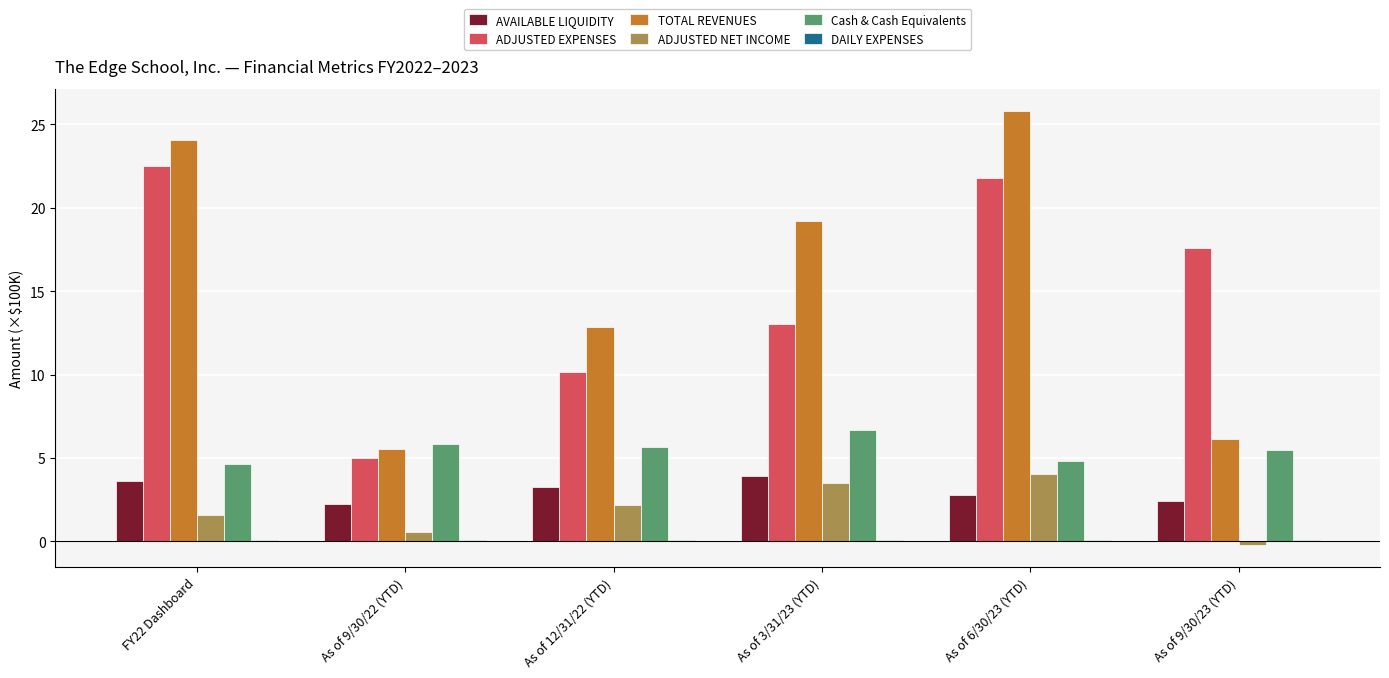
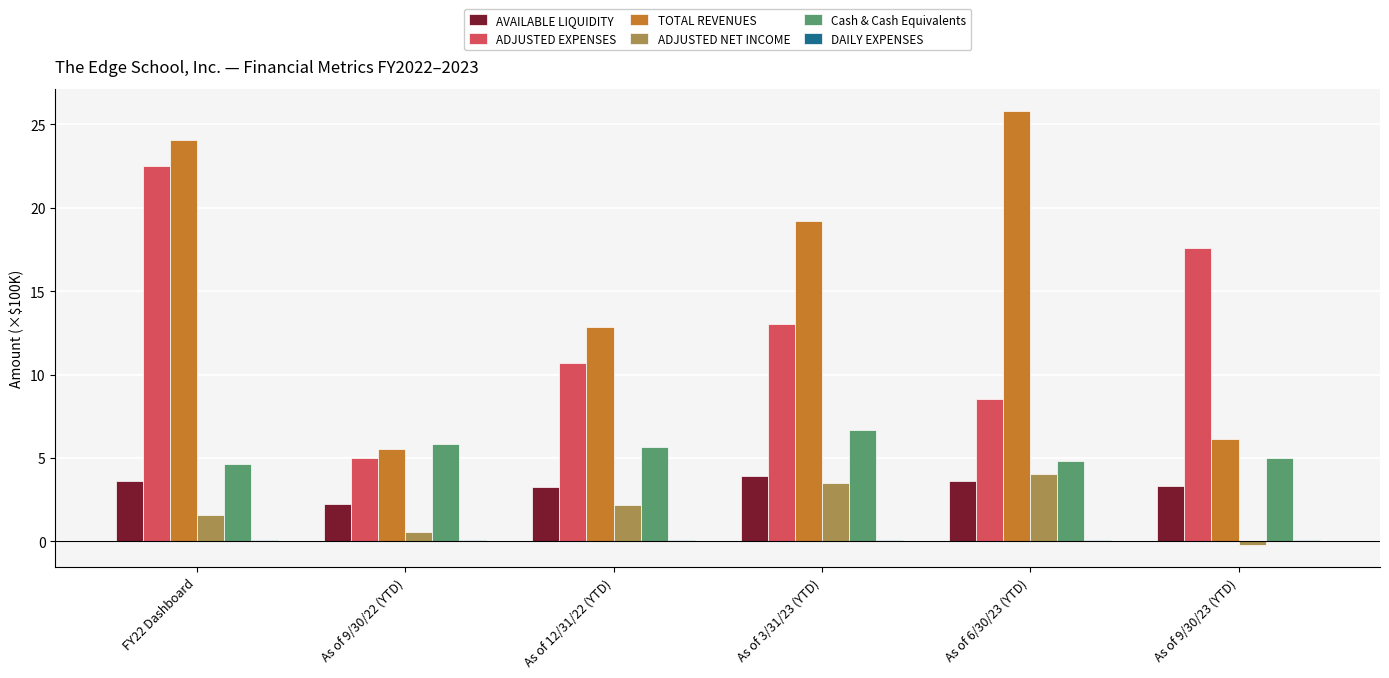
  {
    "AVAILABLE LIQUIDITY": {
      "FY22 Dashboard": 3.6,
      "As of 9/30/22 (YTD)": 2.2,
      "As of 12/31/22 (YTD)": 3.2,
      "As of 3/31/23 (YTD)": 3.9,
-     "As of 6/30/23 (YTD)": 2.8,
-     "As of 9/30/23 (YTD)": 2.4
+     "As of 6/30/23 (YTD)": 3.6,
+     "As of 9/30/23 (YTD)": 3.3
    },
    "ADJUSTED EXPENSES": {
      "FY22 Dashboard": 22.5,
      "As of 9/30/22 (YTD)": 5.0,
-     "As of 12/31/22 (YTD)": 10.1,
+     "As of 12/31/22 (YTD)": 10.7,
      "As of 3/31/23 (YTD)": 13.0,
-     "As of 6/30/23 (YTD)": 21.8,
+     "As of 6/30/23 (YTD)": 8.5,
      "As of 9/30/23 (YTD)": 17.6
    },
    "Cash & Cash Equivalents": {
      "FY22 Dashboard": 4.7,
      "As of 9/30/22 (YTD)": 5.8,
      "As of 12/31/22 (YTD)": 5.7,
      "As of 3/31/23 (YTD)": 6.6,
      "As of 6/30/23 (YTD)": 4.8,
-     "As of 9/30/23 (YTD)": 5.5
+     "As of 9/30/23 (YTD)": 5.0
    }
  }
